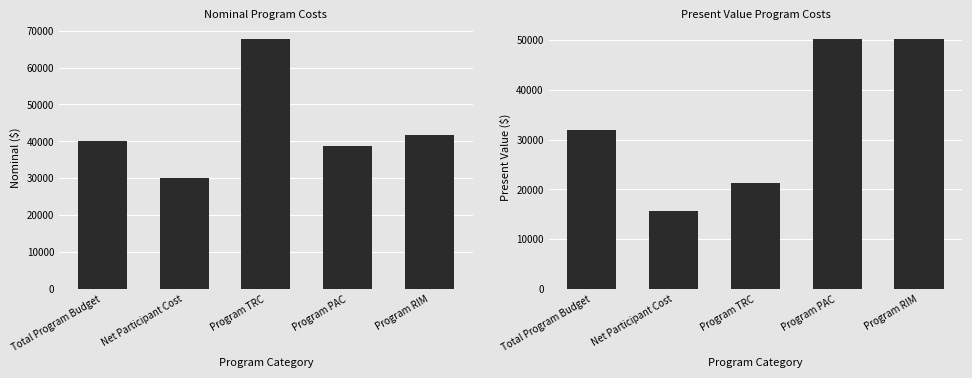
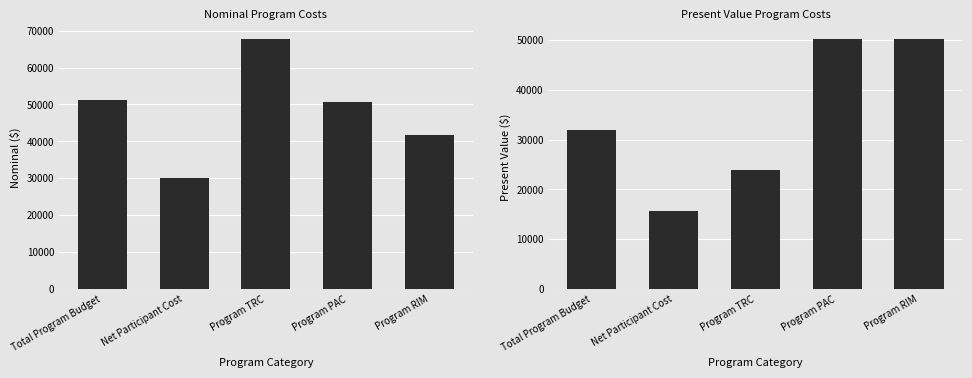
  {
    "Nominal Program Costs": {
-     "Total Program Budget": 40000,
+     "Total Program Budget": 51000,
      "Net Participant Cost": 30000,
      "Program TRC": 68000,
-     "Program PAC": 39000,
+     "Program PAC": 51000,
      "Program RIM": 42000
    },
    "Present Value Program Costs": {
      "Total Program Budget": 32000,
      "Net Participant Cost": 16000,
-     "Program TRC": 21000,
+     "Program TRC": 24000,
      "Program PAC": 50000,
      "Program RIM": 50000
    }
  }
